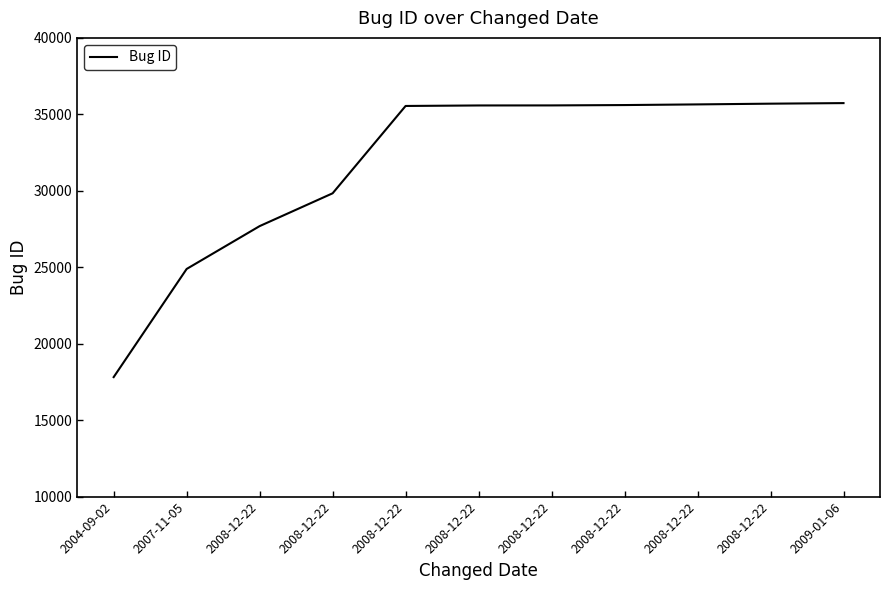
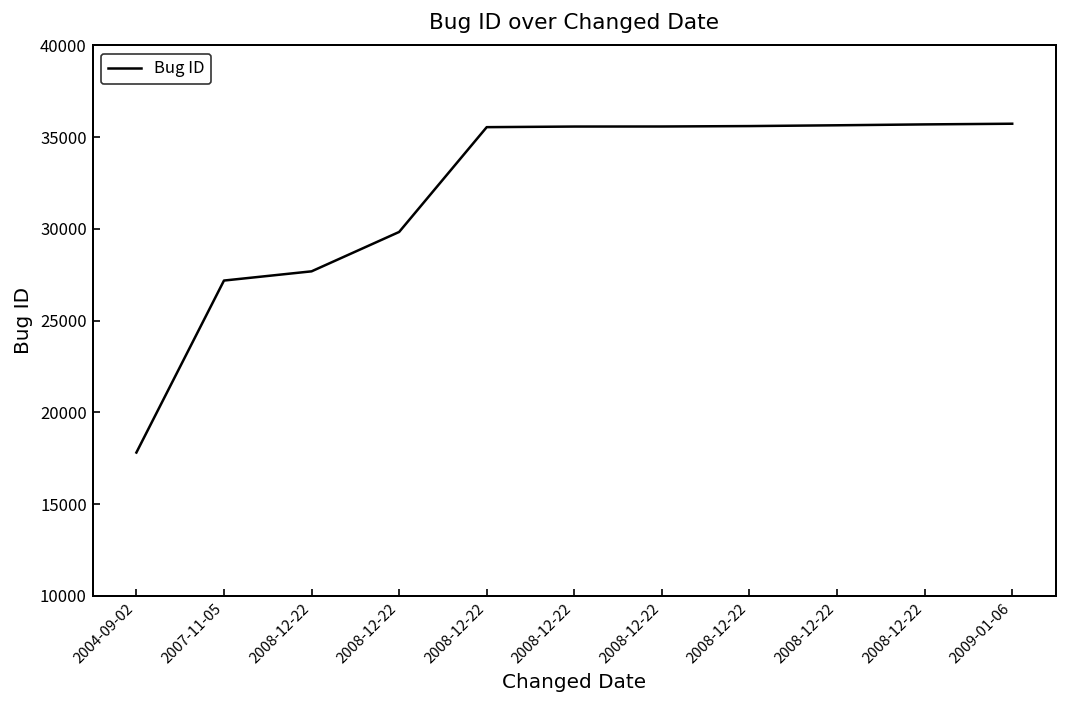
  {
    "2004-09-02": 17800,
-   "2007-11-05": 24900,
+   "2007-11-05": 27200,
    "2009-01-06": 35700
  }
